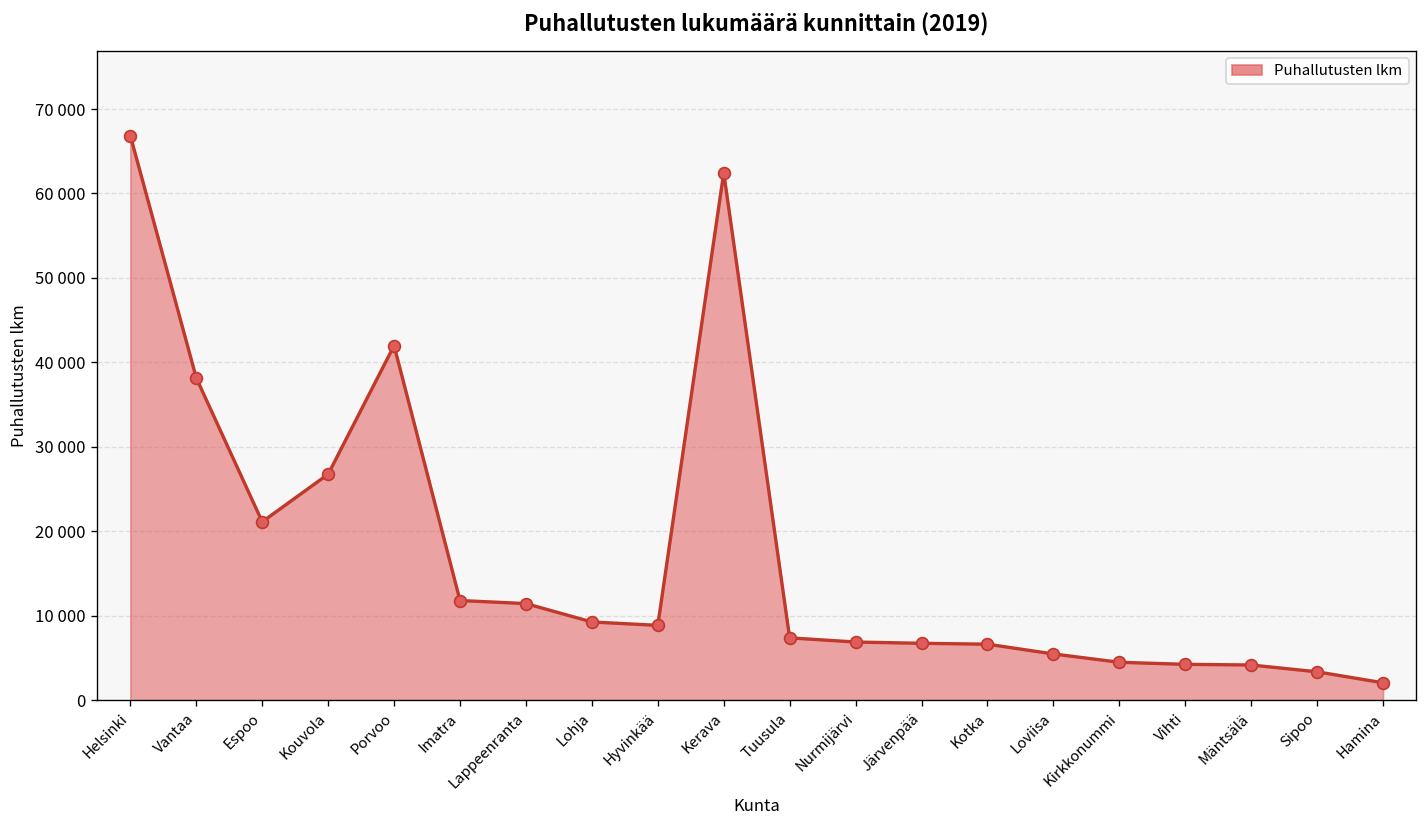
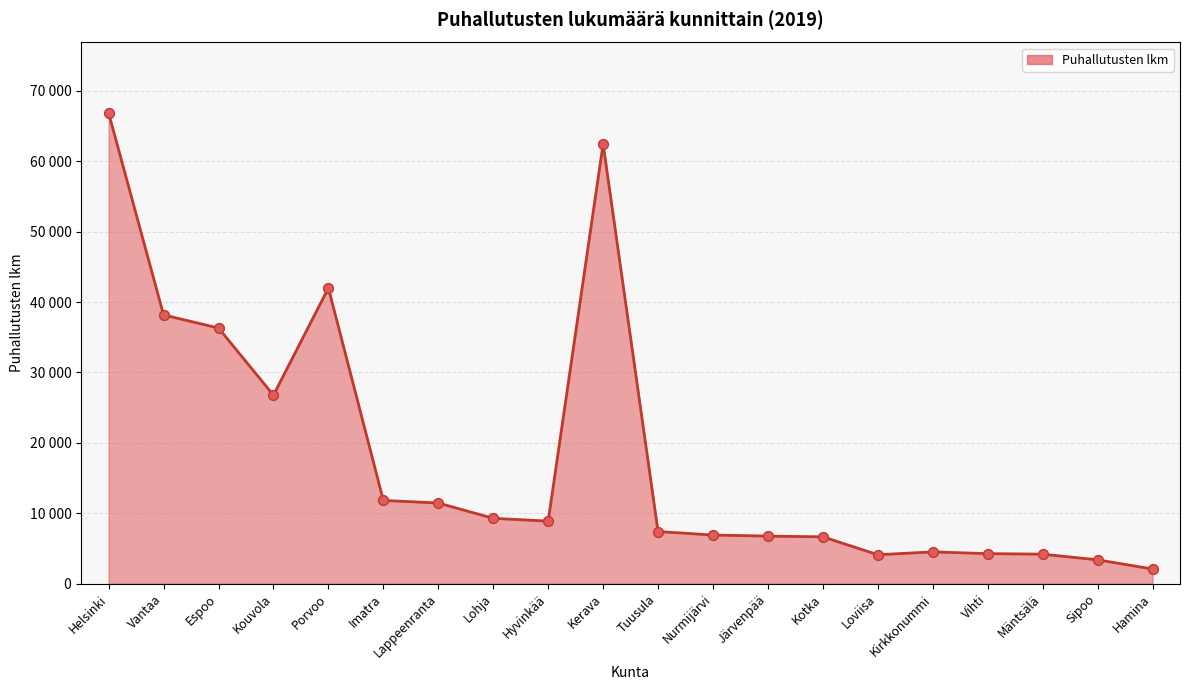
  {
    "Helsinki": 67000,
    "Vantaa": 38000,
-   "Espoo": 21000,
+   "Espoo": 36000,
    "Kouvola": 27000,
    "Porvoo": 42000,
    "Imatra": 12000,
    "Lappeenranta": 11000,
    "Lohja": 9000,
    "Hyvinkää": 9000,
    "Kerava": 62000,
    "Tuusula": 7000,
    "Nurmijärvi": 7000,
    "Järvenpää": 7000,
    "Kotka": 7000,
-   "Loviisa": 5000,
+   "Loviisa": 4000,
    "Kirkkonummi": 5000,
    "Vihti": 4000,
    "Mäntsälä": 4000,
    "Sipoo": 3000,
    "Hamina": 2000
  }
